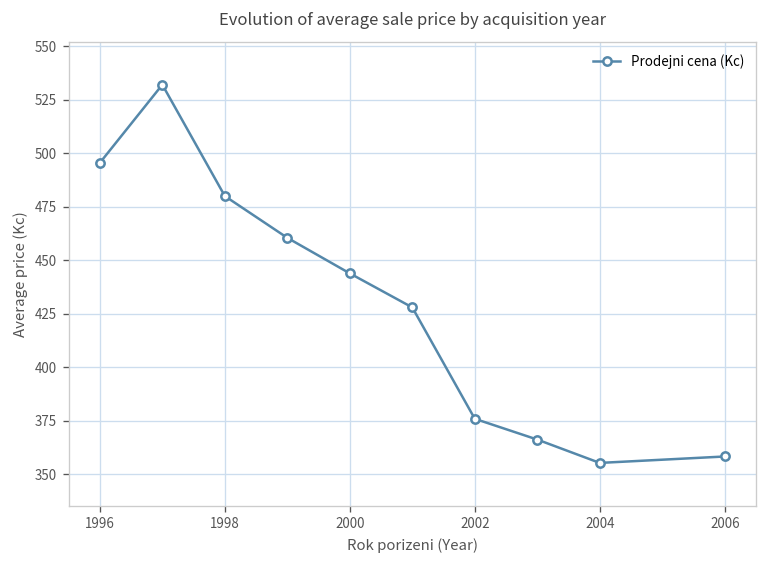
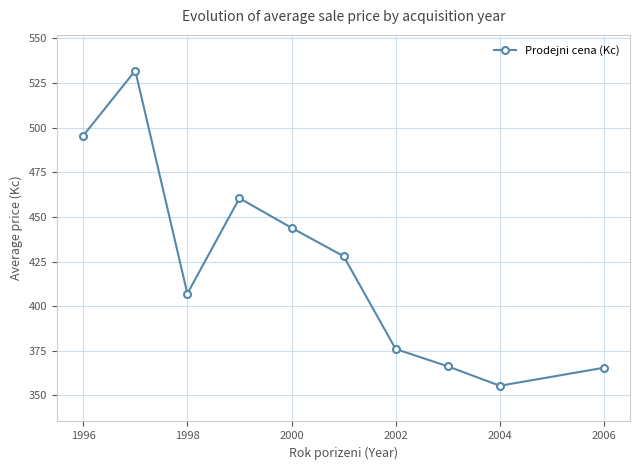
  {
    "1996": 496,
-   "1998": 480,
+   "1998": 407,
    "2000": 444,
    "2002": 376,
    "2004": 355,
-   "2006": 358
+   "2006": 366
  }
